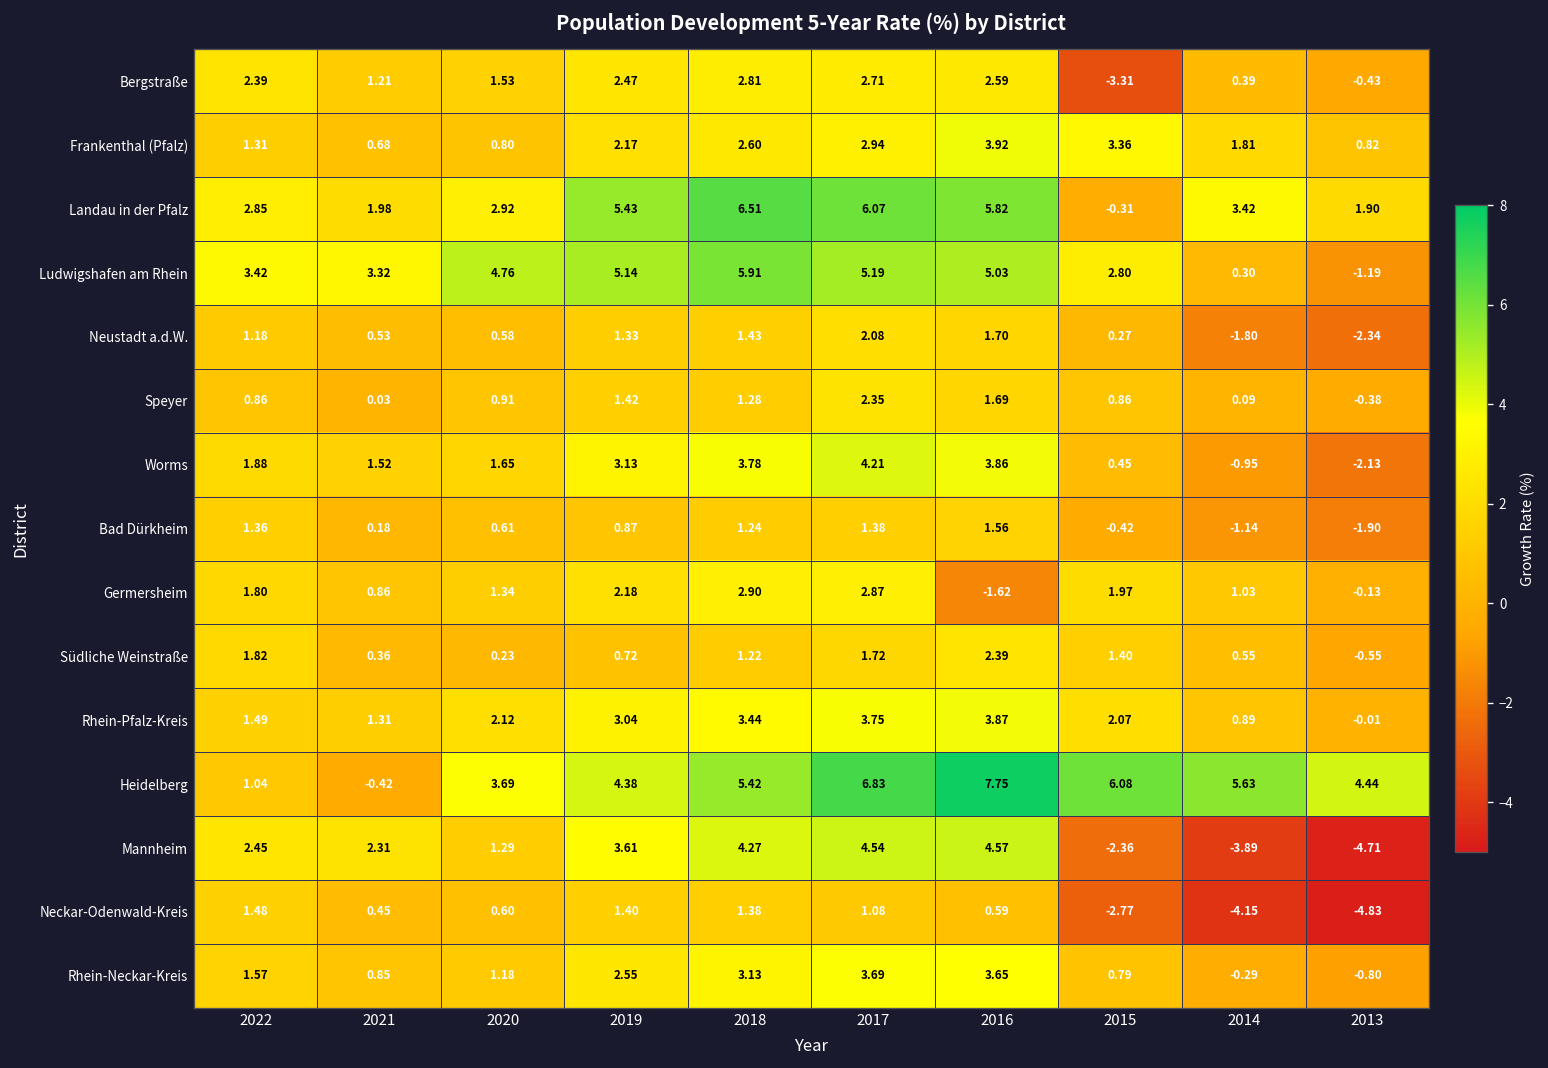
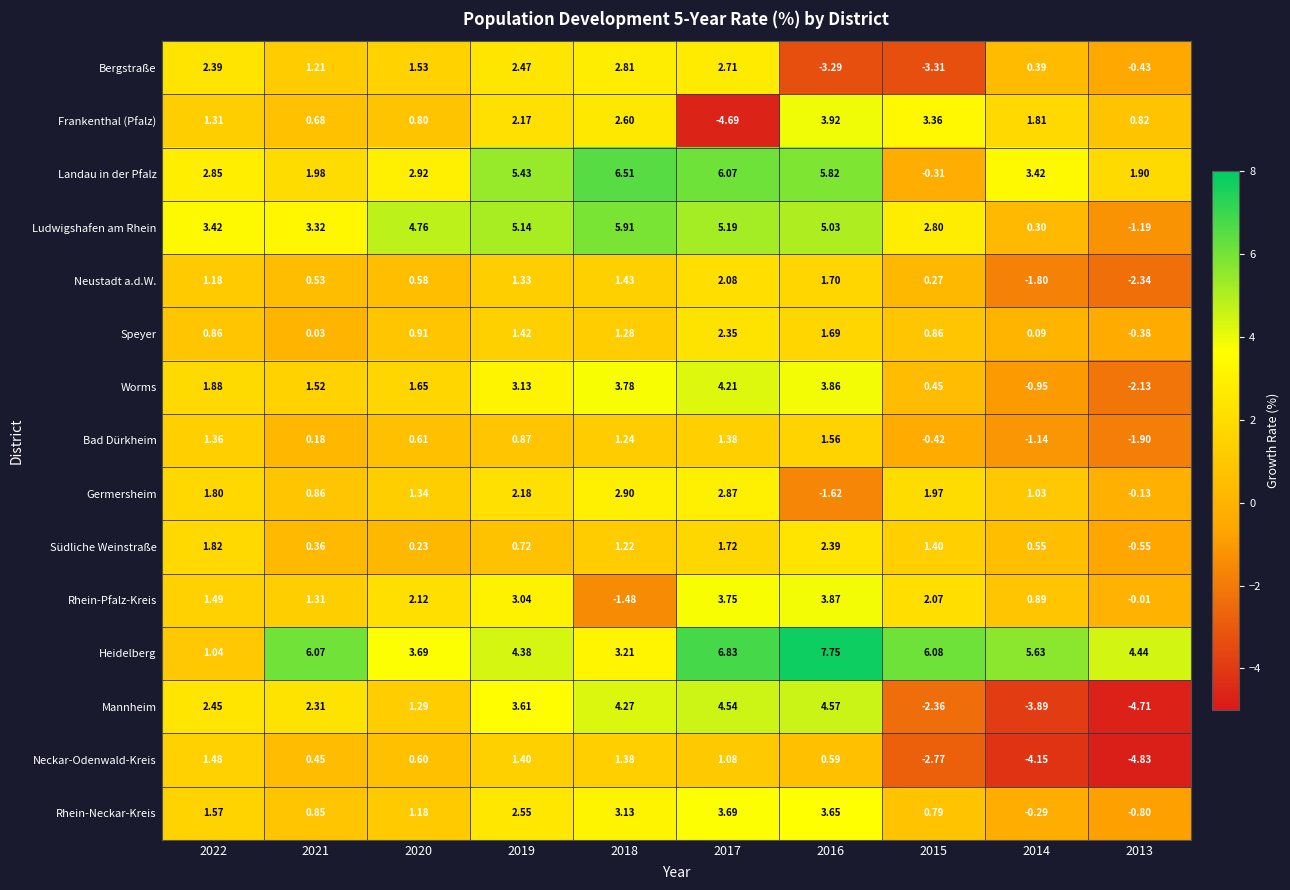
  {
    "Bergstraße": {
      "2022": 2.39,
      "2021": 1.21,
      "2020": 1.53,
      "2019": 2.47,
      "2018": 2.81,
      "2017": 2.71,
-     "2016": 2.59,
+     "2016": -3.29,
      "2015": -3.31,
      "2014": 0.39,
      "2013": -0.43
    },
    "Frankenthal (Pfalz)": {
      "2022": 1.31,
      "2021": 0.68,
      "2020": 0.80,
      "2019": 2.17,
      "2018": 2.60,
-     "2017": 2.94,
+     "2017": -4.69,
      "2016": 3.92,
      "2015": 3.36,
      "2014": 1.81,
      "2013": 0.82
    },
    "Landau in der Pfalz": {
      "2022": 2.85,
      "2021": 1.98,
      "2020": 2.92,
      "2019": 5.43,
      "2018": 6.51,
      "2017": 6.07,
      "2016": 5.82,
      "2015": -0.31,
      "2014": 3.42,
      "2013": 1.90
    },
    "Ludwigshafen am Rhein": {
      "2022": 3.42,
      "2021": 3.32,
      "2020": 4.76,
      "2019": 5.14,
      "2018": 5.91,
      "2017": 5.19,
      "2016": 5.03,
      "2015": 2.80,
      "2014": 0.30,
      "2013": -1.19
    },
    "Neustadt a.d.W.": {
      "2022": 1.18,
      "2021": 0.53,
      "2020": 0.58,
      "2019": 1.33,
      "2018": 1.43,
      "2017": 2.08,
      "2016": 1.70,
      "2015": 0.27,
      "2014": -1.80,
      "2013": -2.34
    },
    "Speyer": {
      "2022": 0.86,
      "2021": 0.03,
      "2020": 0.91,
      "2019": 1.42,
      "2018": 1.28,
      "2017": 2.35,
      "2016": 1.69,
      "2015": 0.86,
      "2014": 0.09,
      "2013": -0.38
    },
    "Worms": {
      "2022": 1.88,
      "2021": 1.52,
      "2020": 1.65,
      "2019": 3.13,
      "2018": 3.78,
      "2017": 4.21,
      "2016": 3.86,
      "2015": 0.45,
      "2014": -0.95,
      "2013": -2.13
    },
    "Bad Dürkheim": {
      "2022": 1.36,
      "2021": 0.18,
      "2020": 0.61,
      "2019": 0.87,
      "2018": 1.24,
      "2017": 1.38,
      "2016": 1.56,
      "2015": -0.42,
      "2014": -1.14,
      "2013": -1.90
    },
    "Germersheim": {
      "2022": 1.80,
      "2021": 0.86,
      "2020": 1.34,
      "2019": 2.18,
      "2018": 2.90,
      "2017": 2.87,
      "2016": -1.62,
      "2015": 1.97,
      "2014": 1.03,
      "2013": -0.13
    },
    "Südliche Weinstraße": {
      "2022": 1.82,
      "2021": 0.36,
      "2020": 0.23,
      "2019": 0.72,
      "2018": 1.22,
      "2017": 1.72,
      "2016": 2.39,
      "2015": 1.40,
      "2014": 0.55,
      "2013": -0.55
    },
    "Rhein-Pfalz-Kreis": {
      "2022": 1.49,
      "2021": 1.31,
      "2020": 2.12,
      "2019": 3.04,
-     "2018": 3.44,
+     "2018": -1.48,
      "2017": 3.75,
      "2016": 3.87,
      "2015": 2.07,
      "2014": 0.89,
      "2013": -0.01
    },
    "Heidelberg": {
      "2022": 1.04,
-     "2021": -0.42,
+     "2021": 6.07,
      "2020": 3.69,
      "2019": 4.38,
-     "2018": 5.42,
+     "2018": 3.21,
      "2017": 6.83,
      "2016": 7.75,
      "2015": 6.08,
      "2014": 5.63,
      "2013": 4.44
    },
    "Mannheim": {
      "2022": 2.45,
      "2021": 2.31,
      "2020": 1.29,
      "2019": 3.61,
      "2018": 4.27,
      "2017": 4.54,
      "2016": 4.57,
      "2015": -2.36,
      "2014": -3.89,
      "2013": -4.71
    },
    "Neckar-Odenwald-Kreis": {
      "2022": 1.48,
      "2021": 0.45,
      "2020": 0.60,
      "2019": 1.40,
      "2018": 1.38,
      "2017": 1.08,
      "2016": 0.59,
      "2015": -2.77,
      "2014": -4.15,
      "2013": -4.83
    },
    "Rhein-Neckar-Kreis": {
      "2022": 1.57,
      "2021": 0.85,
      "2020": 1.18,
      "2019": 2.55,
      "2018": 3.13,
      "2017": 3.69,
      "2016": 3.65,
      "2015": 0.79,
      "2014": -0.29,
      "2013": -0.80
    }
  }
